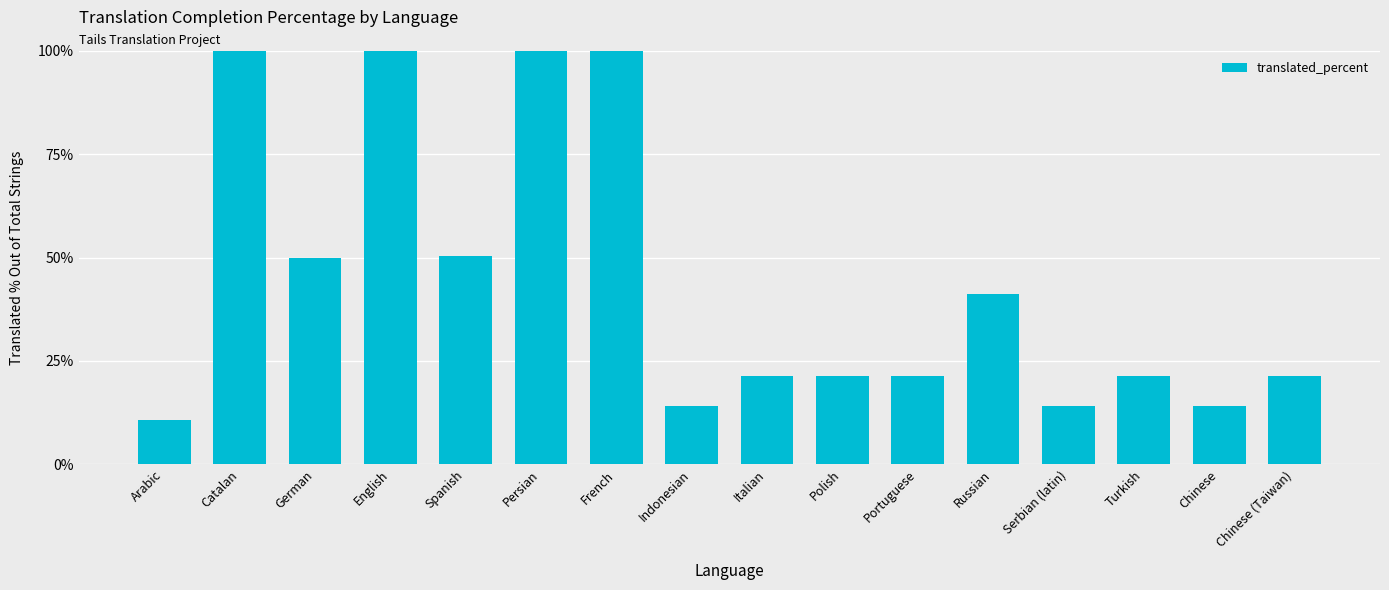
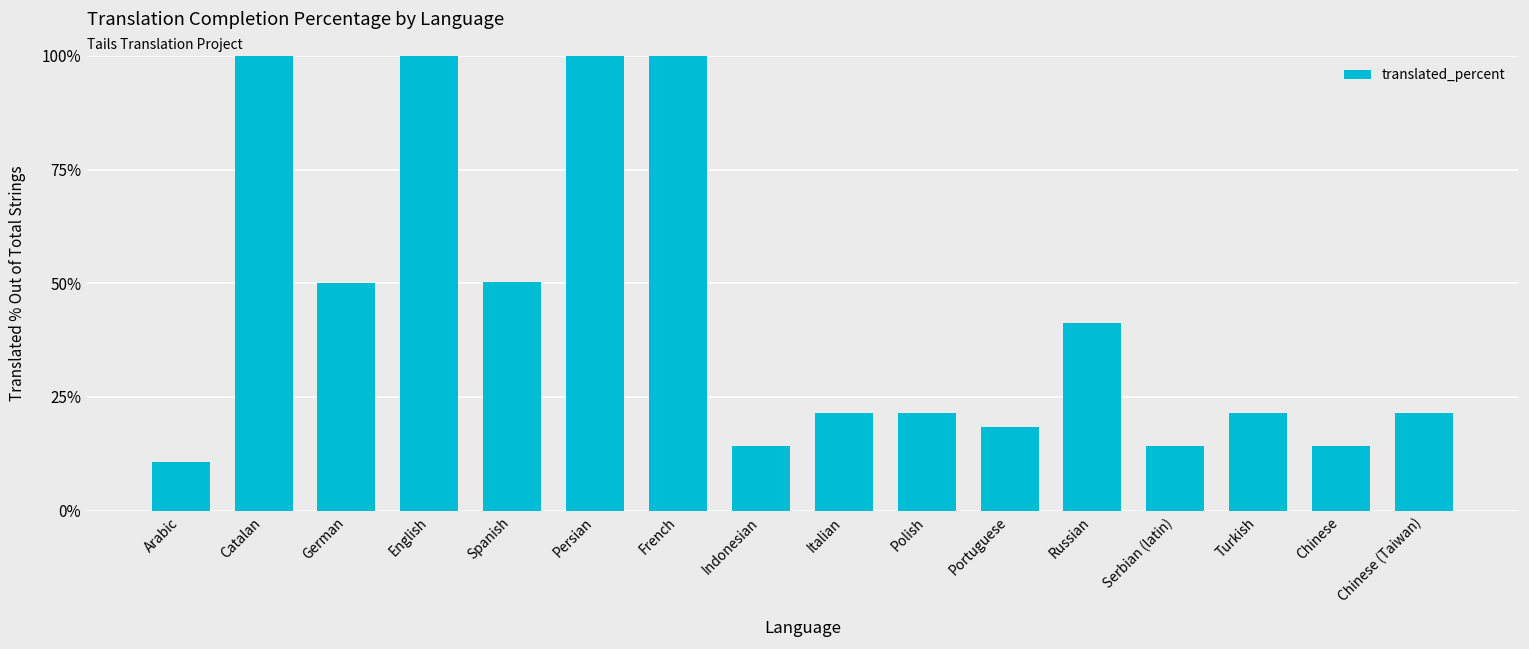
  {
    "Arabic": "11%",
    "Catalan": "100%",
    "German": "50%",
    "English": "100%",
    "Spanish": "50%",
    "Persian": "100%",
    "French": "100%",
    "Indonesian": "14%",
    "Italian": "21%",
    "Polish": "21%",
-   "Portuguese": "21%",
+   "Portuguese": "19%",
    "Russian": "41%",
    "Serbian (latin)": "14%",
    "Turkish": "21%",
    "Chinese": "14%",
    "Chinese (Taiwan)": "21%"
  }
